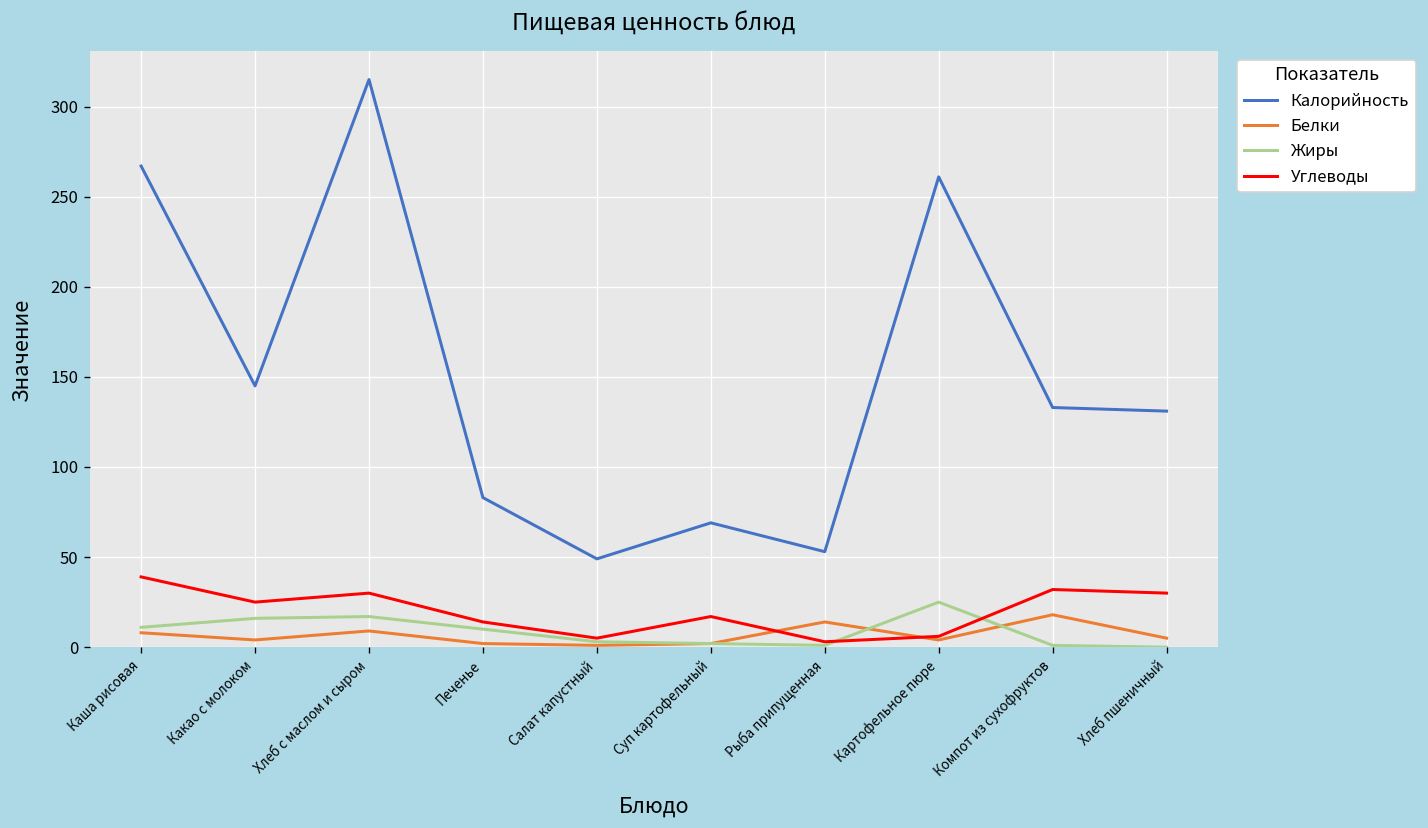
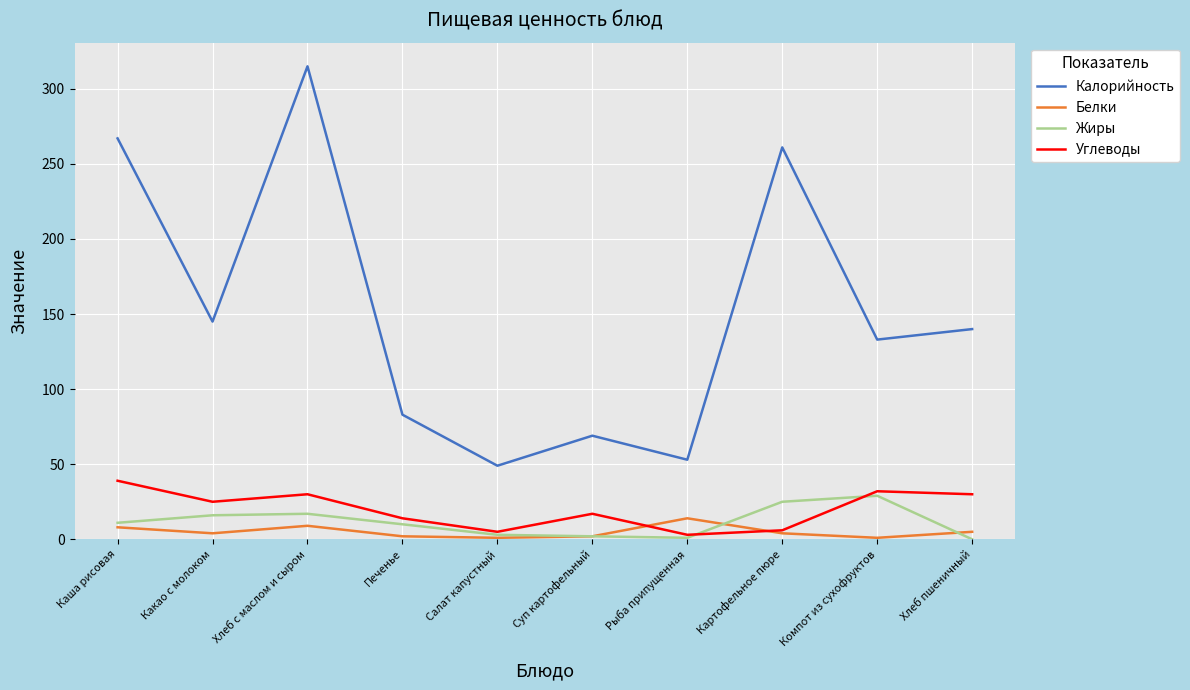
  {
    "Калорийность": {
      "Каша рисовая": 267,
      "Какао с молоком": 145,
      "Хлеб с маслом и сыром": 315,
      "Печенье": 83,
      "Салат капустный": 49,
      "Суп картофельный": 69,
      "Рыба припущенная": 53,
      "Картофельное пюре": 261,
      "Компот из сухофруктов": 133,
-     "Хлеб пшеничный": 131
+     "Хлеб пшеничный": 140
    },
    "Белки": {
      "Каша рисовая": 8,
      "Какао с молоком": 4,
      "Хлеб с маслом и сыром": 9,
      "Печенье": 2,
      "Салат капустный": 1,
      "Рыба припущенная": 14,
      "Картофельное пюре": 4,
-     "Компот из сухофруктов": 18,
+     "Компот из сухофруктов": 1,
      "Хлеб пшеничный": 5
    },
    "Жиры": {
      "Каша рисовая": 11,
      "Какао с молоком": 16,
      "Хлеб с маслом и сыром": 17,
      "Печенье": 10,
      "Салат капустный": 3,
      "Рыба припущенная": 1,
      "Картофельное пюре": 25,
-     "Компот из сухофруктов": 1,
+     "Компот из сухофруктов": 29,
      "Хлеб пшеничный": 0
    },
    "Углеводы": {
      "Каша рисовая": 39,
      "Какао с молоком": 25,
      "Хлеб с маслом и сыром": 30,
      "Печенье": 14,
      "Салат капустный": 5,
      "Суп картофельный": 17,
      "Рыба припущенная": 3,
      "Картофельное пюре": 6,
      "Компот из сухофруктов": 32,
      "Хлеб пшеничный": 30
    }
  }
